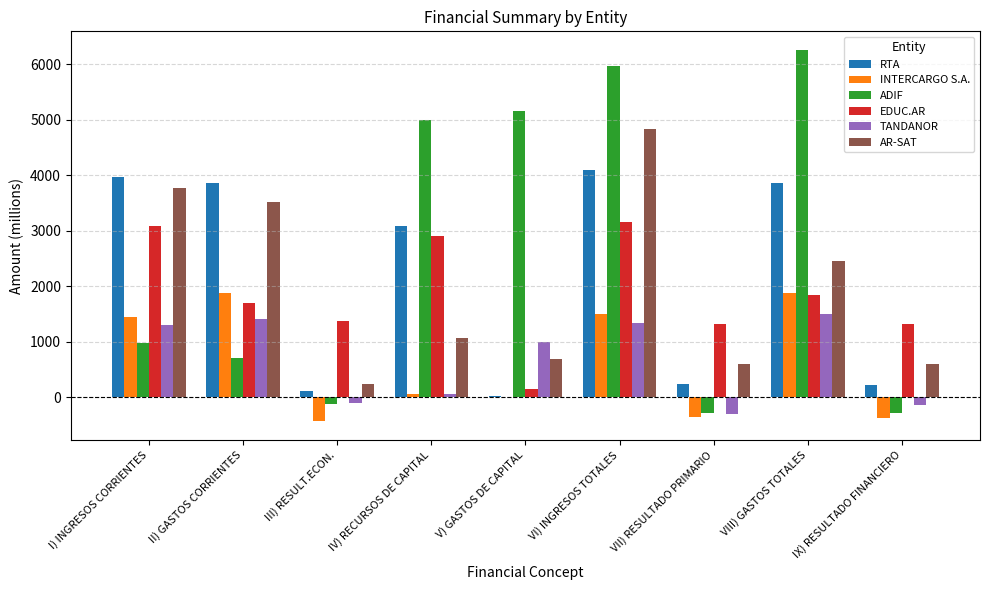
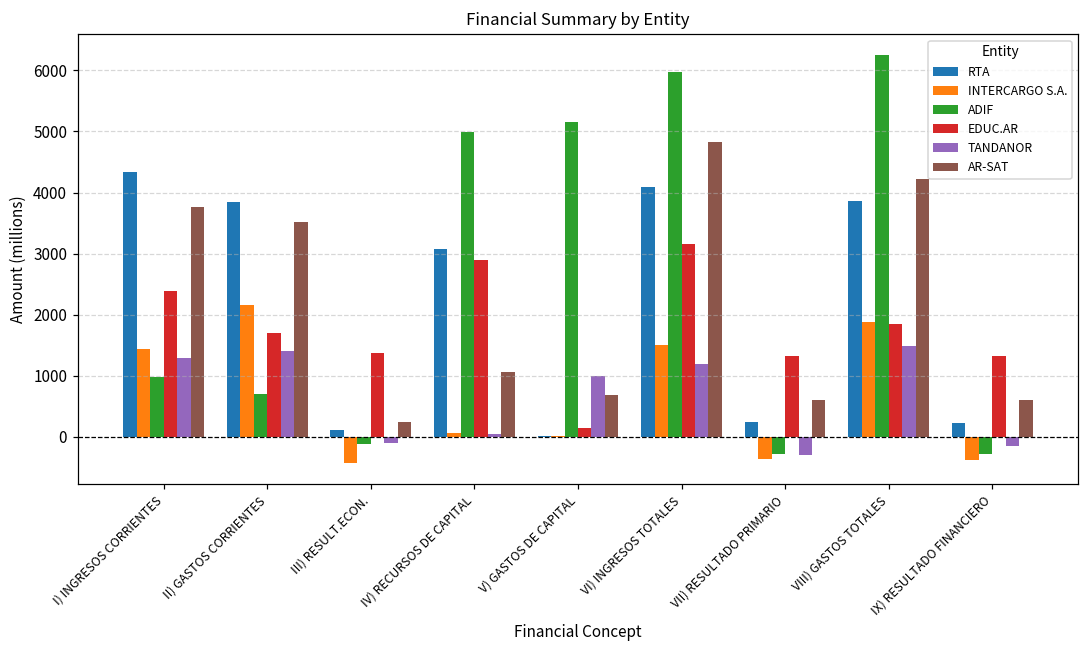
  {
    "RTA": {
-     "I) INGRESOS CORRIENTES": 4000,
+     "I) INGRESOS CORRIENTES": 4300,
      "II) GASTOS CORRIENTES": 3900,
      "III) RESULT.ECON.": 100,
      "IV) RECURSOS DE CAPITAL": 3100,
      "VI) INGRESOS TOTALES": 4100,
      "VII) RESULTADO PRIMARIO": 200,
      "VIII) GASTOS TOTALES": 3900,
      "IX) RESULTADO FINANCIERO": 200
    },
    "INTERCARGO S.A.": {
      "I) INGRESOS CORRIENTES": 1400,
-     "II) GASTOS CORRIENTES": 1900,
+     "II) GASTOS CORRIENTES": 2200,
      "III) RESULT.ECON.": -400,
      "IV) RECURSOS DE CAPITAL": 100,
      "VI) INGRESOS TOTALES": 1500,
      "VII) RESULTADO PRIMARIO": -400,
      "VIII) GASTOS TOTALES": 1900,
      "IX) RESULTADO FINANCIERO": -400
    },
    "ADIF": {
      "I) INGRESOS CORRIENTES": 1000,
      "II) GASTOS CORRIENTES": 700,
      "III) RESULT.ECON.": -100,
      "IV) RECURSOS DE CAPITAL": 5000,
      "V) GASTOS DE CAPITAL": 5100,
      "VI) INGRESOS TOTALES": 6000,
      "VII) RESULTADO PRIMARIO": -300,
      "VIII) GASTOS TOTALES": 6300,
      "IX) RESULTADO FINANCIERO": -300
    },
    "EDUC.AR": {
-     "I) INGRESOS CORRIENTES": 3100,
+     "I) INGRESOS CORRIENTES": 2400,
      "II) GASTOS CORRIENTES": 1700,
      "III) RESULT.ECON.": 1400,
      "IV) RECURSOS DE CAPITAL": 2900,
      "V) GASTOS DE CAPITAL": 100,
      "VI) INGRESOS TOTALES": 3200,
      "VII) RESULTADO PRIMARIO": 1300,
      "VIII) GASTOS TOTALES": 1800,
      "IX) RESULTADO FINANCIERO": 1300
    },
    "TANDANOR": {
      "I) INGRESOS CORRIENTES": 1300,
      "II) GASTOS CORRIENTES": 1400,
      "III) RESULT.ECON.": -100,
      "IV) RECURSOS DE CAPITAL": 0,
      "V) GASTOS DE CAPITAL": 1000,
-     "VI) INGRESOS TOTALES": 1300,
+     "VI) INGRESOS TOTALES": 1200,
      "VII) RESULTADO PRIMARIO": -300,
      "VIII) GASTOS TOTALES": 1500,
      "IX) RESULTADO FINANCIERO": -100
    },
    "AR-SAT": {
      "I) INGRESOS CORRIENTES": 3800,
      "II) GASTOS CORRIENTES": 3500,
      "III) RESULT.ECON.": 200,
      "IV) RECURSOS DE CAPITAL": 1100,
      "V) GASTOS DE CAPITAL": 700,
      "VI) INGRESOS TOTALES": 4800,
      "VII) RESULTADO PRIMARIO": 600,
-     "VIII) GASTOS TOTALES": 2500,
+     "VIII) GASTOS TOTALES": 4200,
      "IX) RESULTADO FINANCIERO": 600
    }
  }
